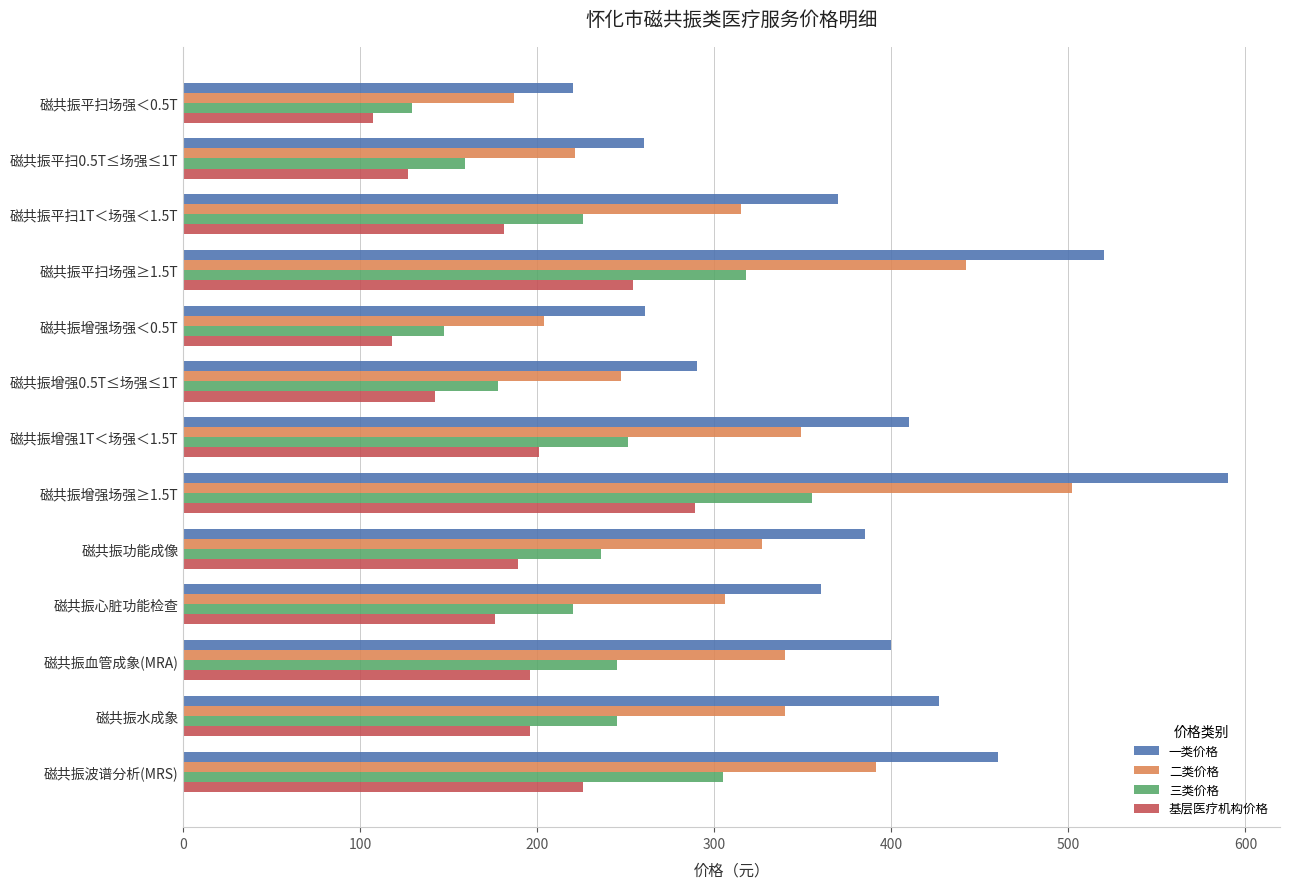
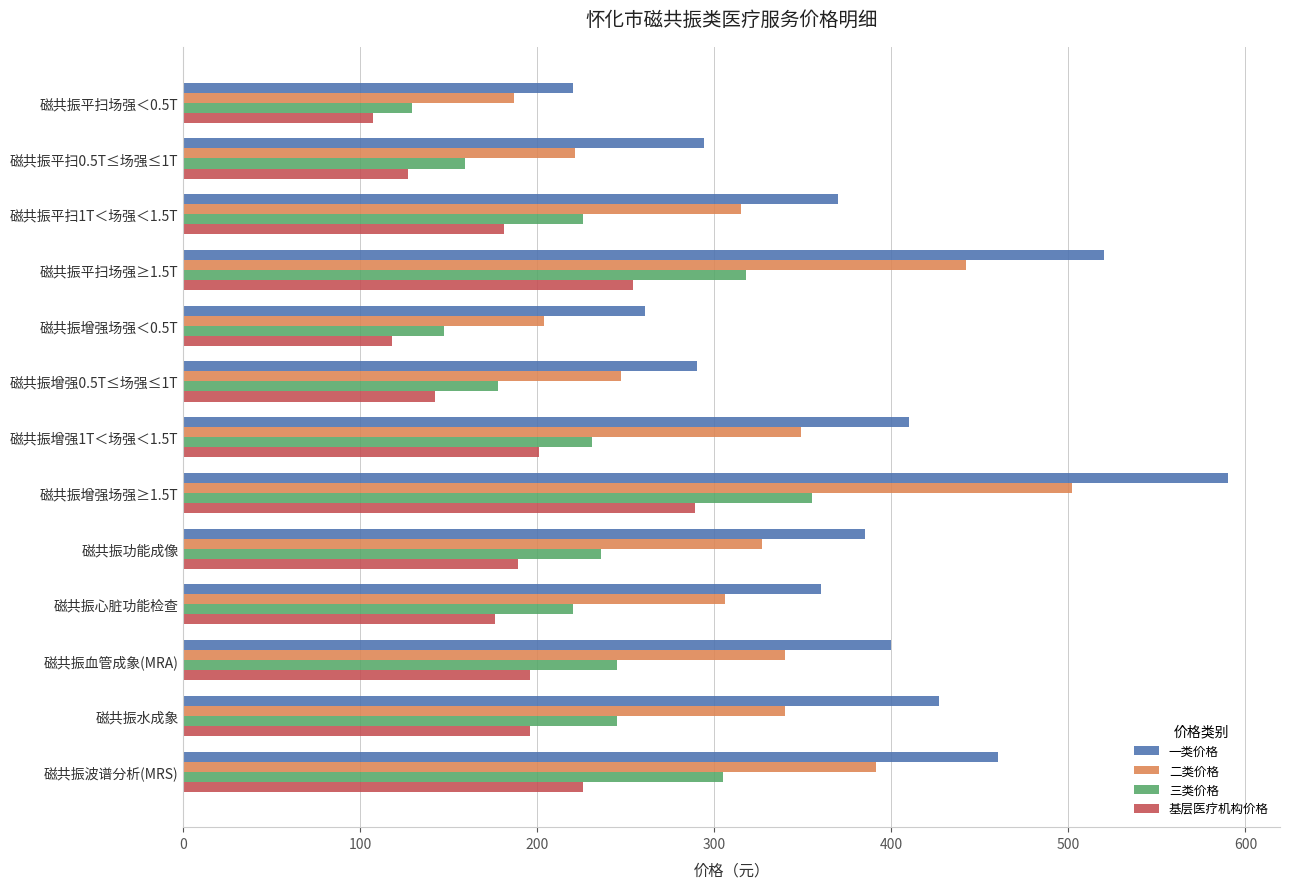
  {
    "一类价格": {
      "磁共振平扫场强＜0.5T": 220,
-     "磁共振平扫0.5T≤场强≤1T": 260,
+     "磁共振平扫0.5T≤场强≤1T": 294,
      "磁共振平扫1T＜场强＜1.5T": 370,
      "磁共振平扫场强≥1.5T": 520,
      "磁共振增强场强＜0.5T": 261,
      "磁共振增强0.5T≤场强≤1T": 290,
      "磁共振增强1T＜场强＜1.5T": 410,
      "磁共振增强场强≥1.5T": 590,
      "磁共振功能成像": 385,
      "磁共振心脏功能检查": 360,
      "磁共振血管成象(MRA)": 400,
      "磁共振水成象": 427,
      "磁共振波谱分析(MRS)": 460
    },
    "三类价格": {
      "磁共振平扫场强＜0.5T": 129,
      "磁共振平扫0.5T≤场强≤1T": 159,
      "磁共振平扫1T＜场强＜1.5T": 226,
      "磁共振平扫场强≥1.5T": 318,
      "磁共振增强场强＜0.5T": 147,
      "磁共振增强0.5T≤场强≤1T": 178,
-     "磁共振增强1T＜场强＜1.5T": 251,
+     "磁共振增强1T＜场强＜1.5T": 231,
      "磁共振增强场强≥1.5T": 355,
      "磁共振功能成像": 236,
      "磁共振心脏功能检查": 220,
      "磁共振血管成象(MRA)": 245,
      "磁共振水成象": 245,
      "磁共振波谱分析(MRS)": 305
    }
  }
